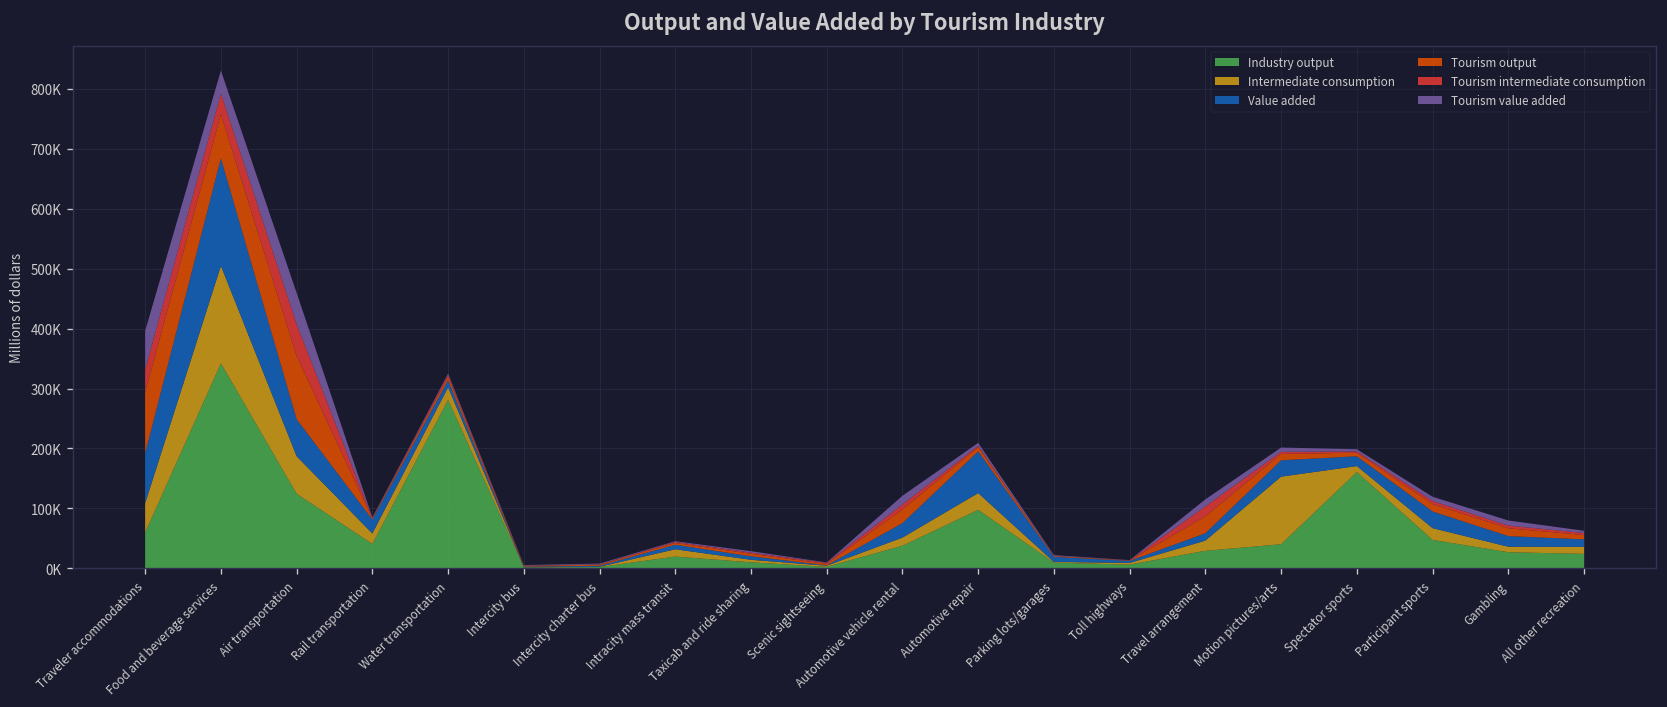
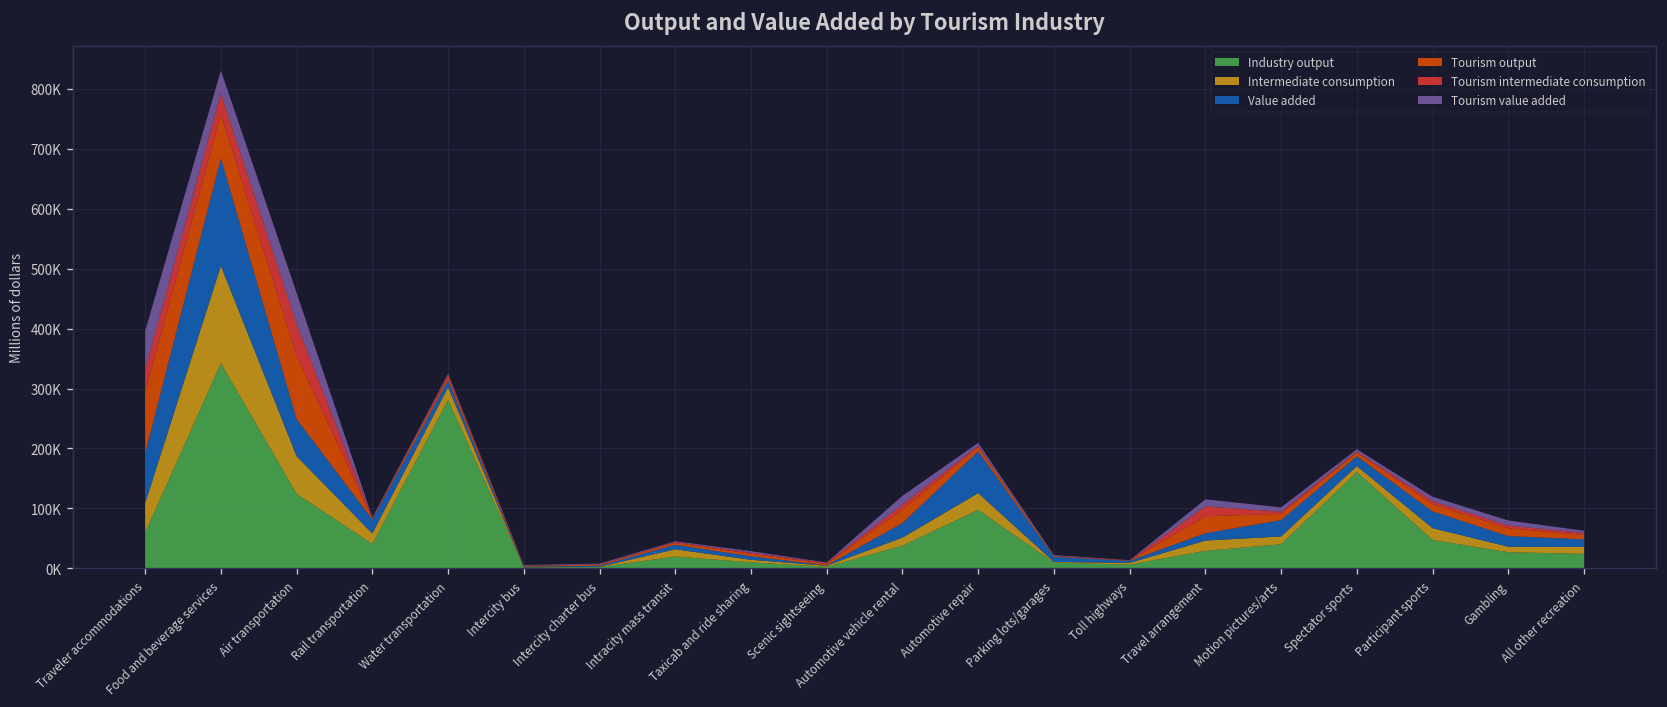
  {
    "Industry output": {
      "Traveler accommodations": 60000,
      "Food and beverage services": 340000,
      "Air transportation": 120000,
      "Rail transportation": 40000,
      "Water transportation": 280000,
      "Intracity mass transit": 20000,
      "Automotive vehicle rental": 40000,
      "Automotive repair": 100000,
      "Travel arrangement": 30000,
      "Motion pictures/arts": 40000,
      "Spectator sports": 160000,
      "Participant sports": 50000,
      "Gambling": 30000,
      "All other recreation": 20000
    },
    "Intermediate consumption": {
      "Traveler accommodations": 50000,
      "Food and beverage services": 160000,
      "Air transportation": 60000,
      "Rail transportation": 20000,
      "Water transportation": 20000,
      "Intracity mass transit": 10000,
      "Automotive vehicle rental": 10000,
      "Automotive repair": 30000,
      "Travel arrangement": 20000,
-     "Motion pictures/arts": 110000,
+     "Motion pictures/arts": 10000,
      "Spectator sports": 10000,
      "Participant sports": 20000,
      "Gambling": 10000,
      "All other recreation": 10000
    },
    "Value added": {
      "Traveler accommodations": 80000,
      "Food and beverage services": 180000,
      "Air transportation": 60000,
      "Water transportation": 10000,
      "Automotive vehicle rental": 20000,
      "Automotive repair": 70000,
      "Travel arrangement": 10000,
      "Motion pictures/arts": 30000,
      "Spectator sports": 20000,
      "Participant sports": 30000,
      "Gambling": 20000,
      "All other recreation": 10000
    },
    "Tourism value added": {
      "Traveler accommodations": 60000,
      "Food and beverage services": 40000,
      "Air transportation": 50000,
      "Automotive vehicle rental": 10000,
      "Travel arrangement": 10000,
      "Motion pictures/arts": 10000,
      "Participant sports": 10000,
      "Gambling": 10000
    }
  }
